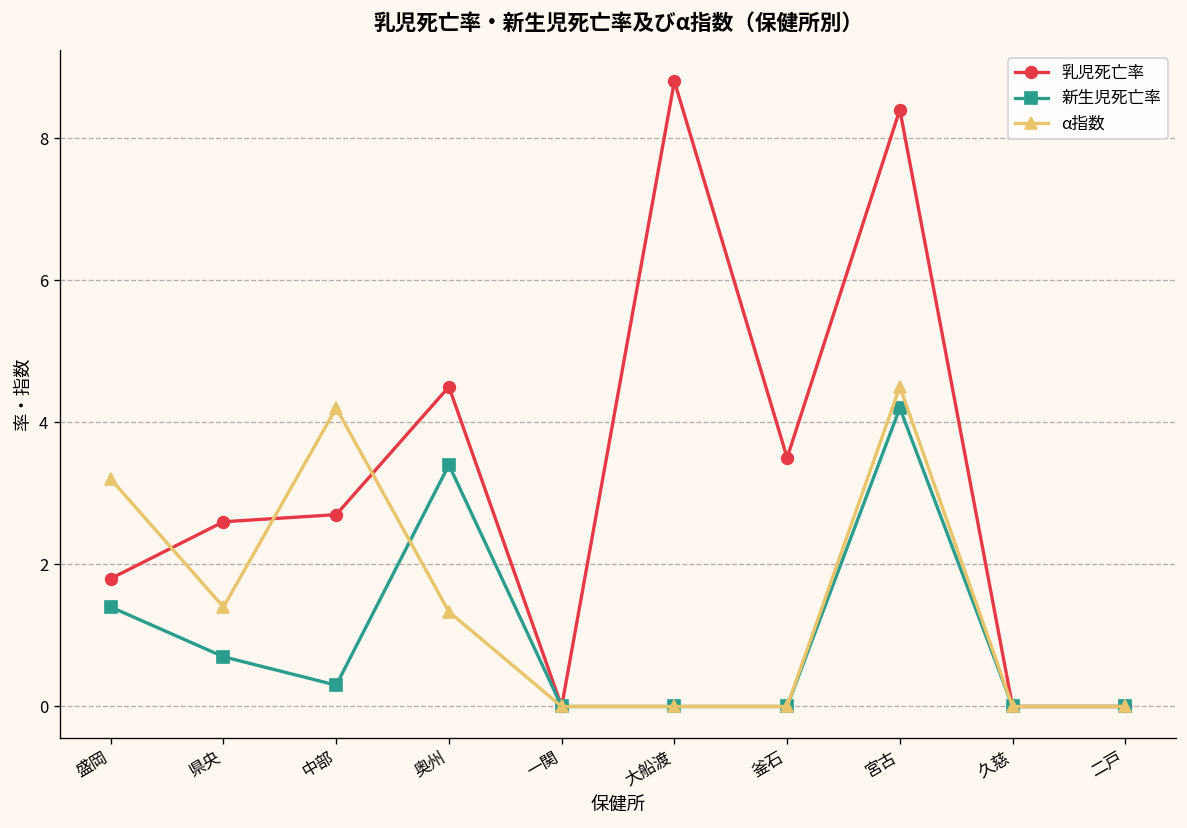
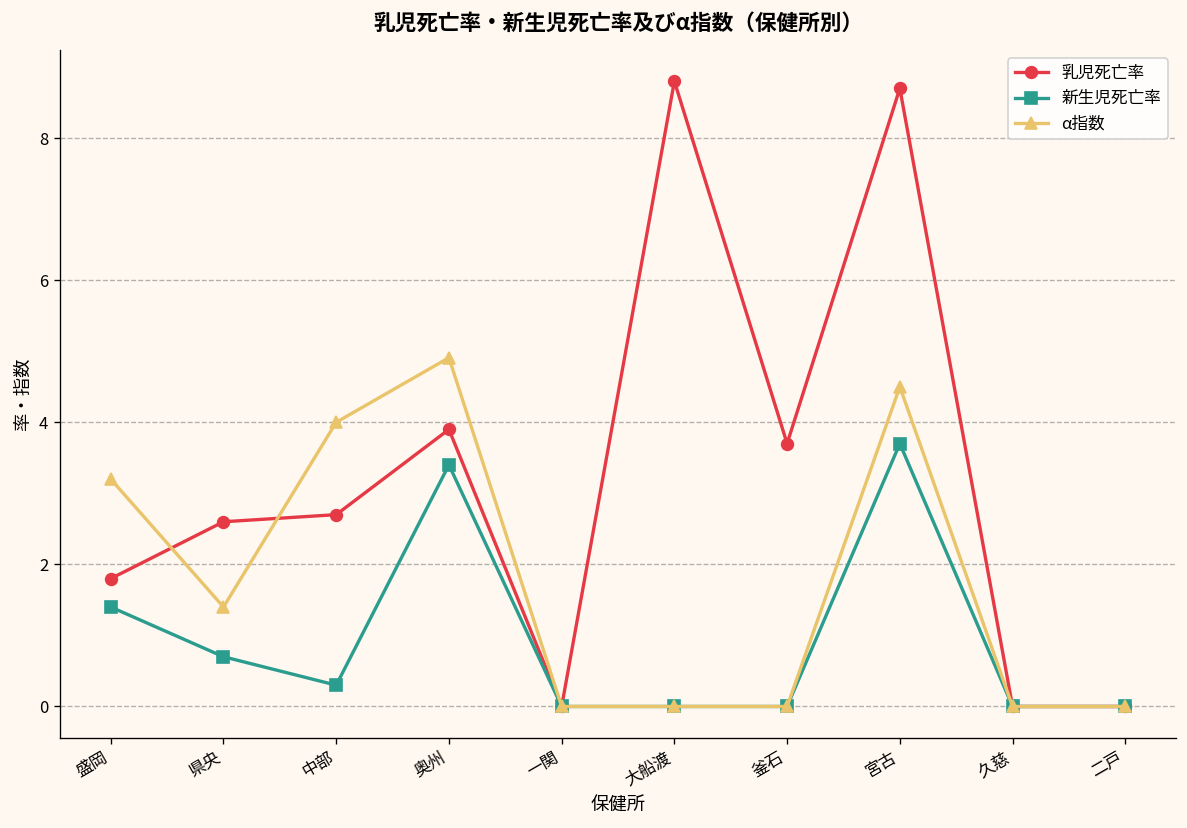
  {
    "乳児死亡率": {
      "盛岡": 1.8,
      "県央": 2.6,
      "中部": 2.7,
-     "奥州": 4.5,
+     "奥州": 3.9,
      "大船渡": 8.8,
-     "釜石": 3.5,
-     "宮古": 8.4
+     "釜石": 3.7,
+     "宮古": 8.7
    },
    "新生児死亡率": {
      "盛岡": 1.4,
      "県央": 0.7,
      "中部": 0.3,
      "奥州": 3.4,
-     "宮古": 4.2
+     "宮古": 3.7
    },
    "α指数": {
      "盛岡": 3.2,
      "県央": 1.4,
-     "中部": 4.2,
-     "奥州": 1.3,
+     "中部": 4.0,
+     "奥州": 4.9,
      "宮古": 4.5
    }
  }
